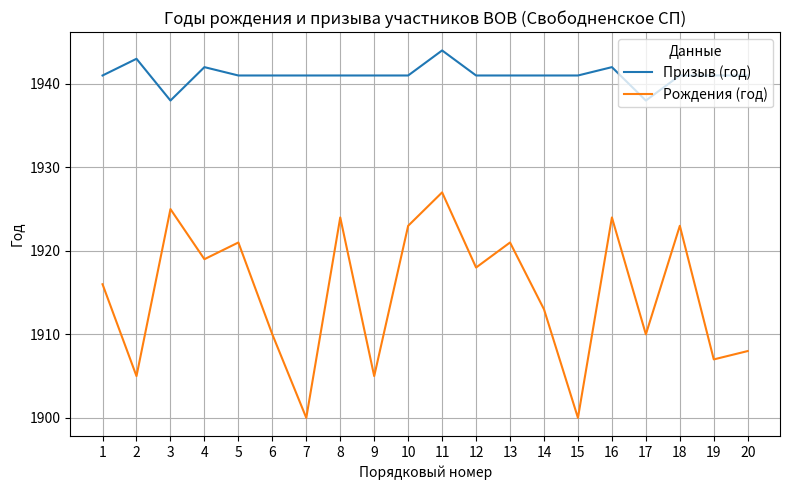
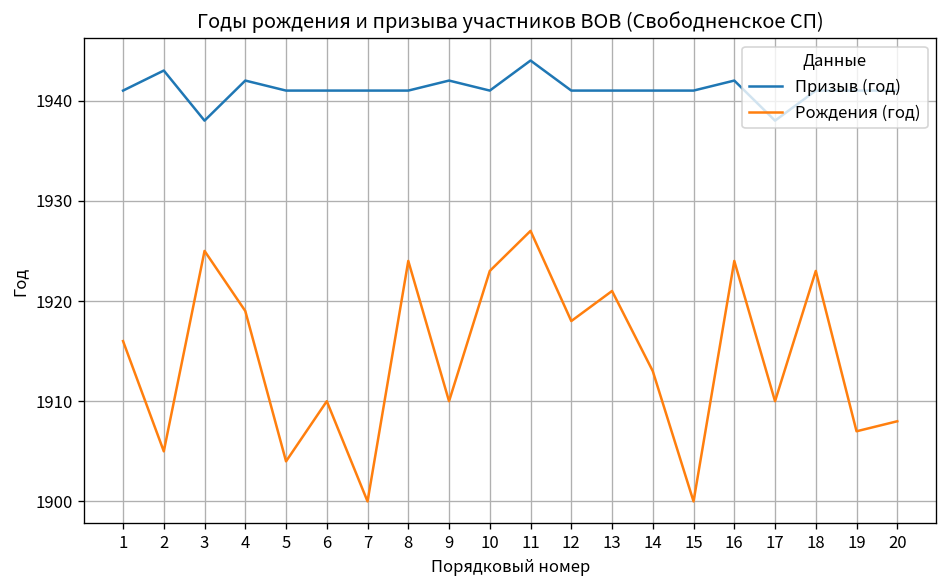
  {
    "Призыв (год)": {
      "1": 1941,
      "2": 1943,
      "3": 1938,
      "4": 1942,
      "5": 1941,
      "6": 1941,
      "7": 1941,
      "8": 1941,
-     "9": 1941,
+     "9": 1942,
      "10": 1941,
      "11": 1944,
      "12": 1941,
      "13": 1941,
      "14": 1941,
      "15": 1941,
      "16": 1942
    },
    "Рождения (год)": {
      "1": 1916,
      "2": 1905,
      "3": 1925,
      "4": 1919,
-     "5": 1921,
+     "5": 1904,
      "6": 1910,
      "7": 1900,
      "8": 1924,
-     "9": 1905,
+     "9": 1910,
      "10": 1923,
      "11": 1927,
      "12": 1918,
      "13": 1921,
      "14": 1913,
      "15": 1900,
      "16": 1924,
      "17": 1910,
      "18": 1923,
      "19": 1907,
      "20": 1908
    }
  }
